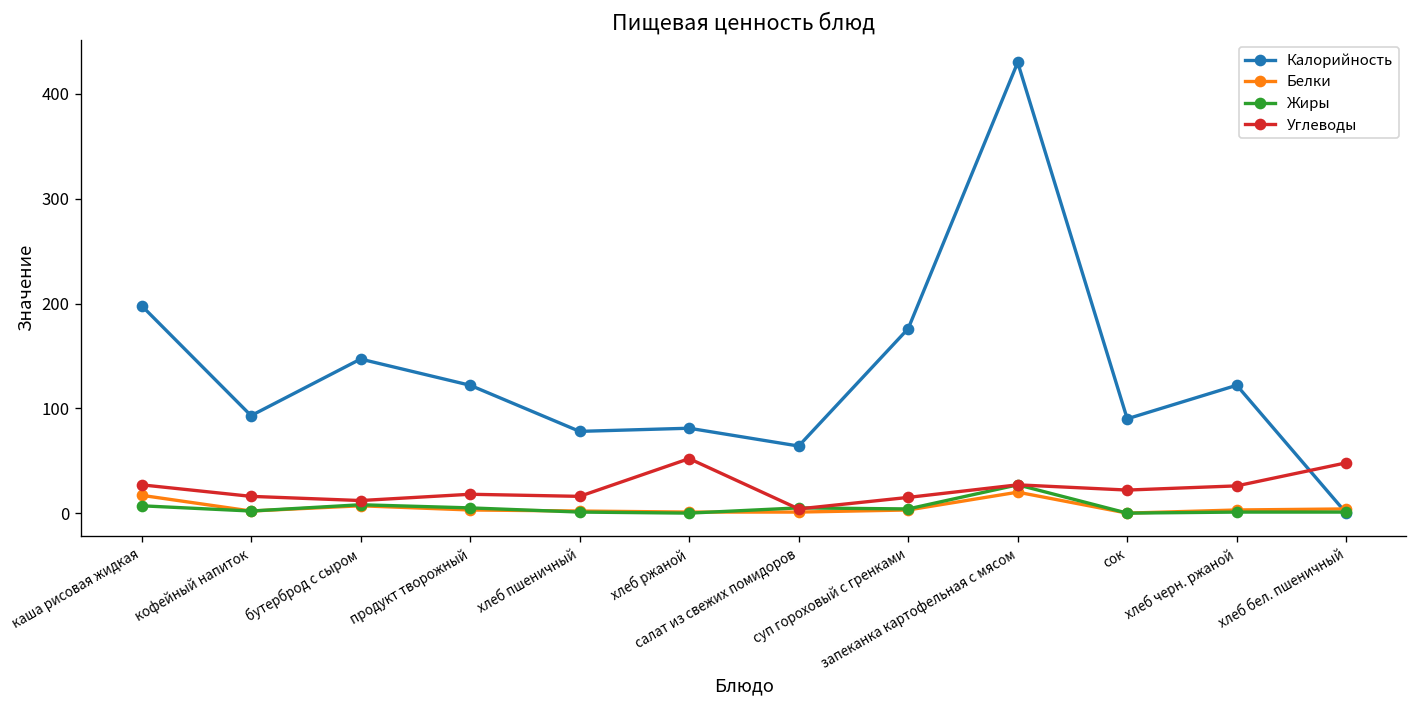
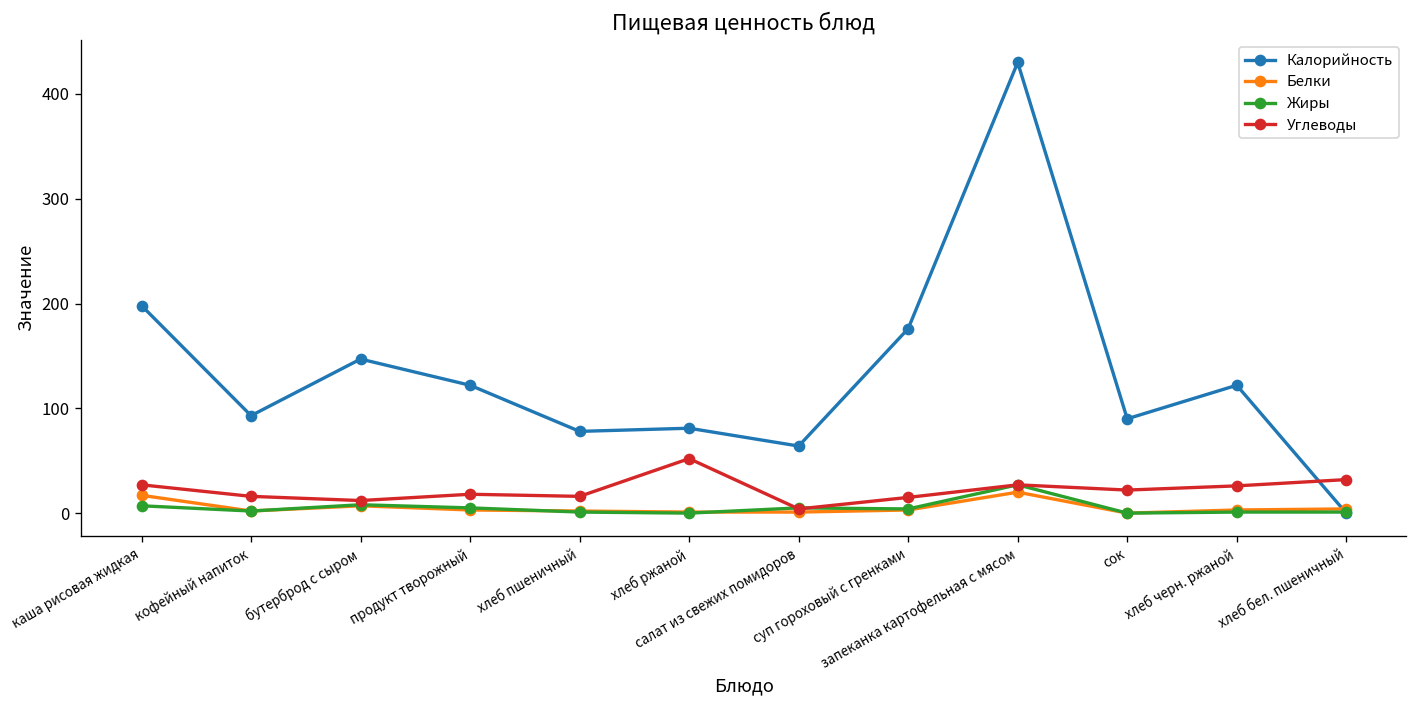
  {
    "Калорийность": {
      "каша рисовая жидкая": 200,
      "кофейный напиток": 90,
      "бутерброд с сыром": 150,
      "продукт творожный": 120,
      "хлеб пшеничный": 80,
      "хлеб ржаной": 80,
      "салат из свежих помидоров": 60,
      "суп гороховый с гренками": 180,
      "запеканка картофельная с мясом": 430,
      "сок": 90,
      "хлеб черн. ржаной": 120
    },
    "Белки": {
      "каша рисовая жидкая": 20,
      "салат из свежих помидоров": 0,
      "запеканка картофельная с мясом": 20,
      "хлеб бел. пшеничный": 0
    },
    "Жиры": {
      "каша рисовая жидкая": 10
    },
    "Углеводы": {
      "каша рисовая жидкая": 30,
      "кофейный напиток": 20,
      "бутерброд с сыром": 10,
      "продукт творожный": 20,
      "хлеб пшеничный": 20,
      "хлеб ржаной": 50,
      "суп гороховый с гренками": 20,
      "сок": 20,
      "хлеб черн. ржаной": 30,
-     "хлеб бел. пшеничный": 50
+     "хлеб бел. пшеничный": 30
    }
  }
